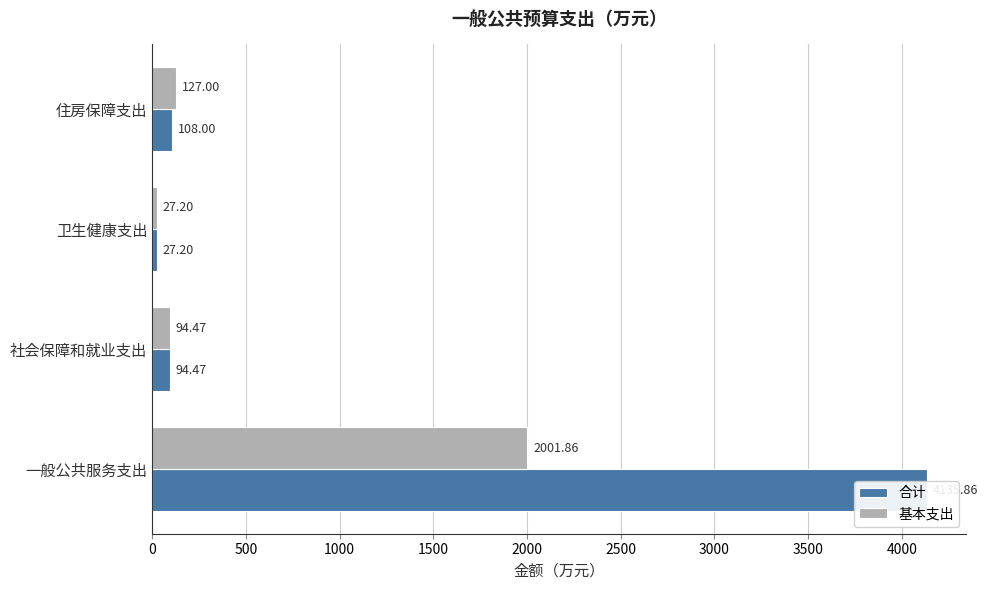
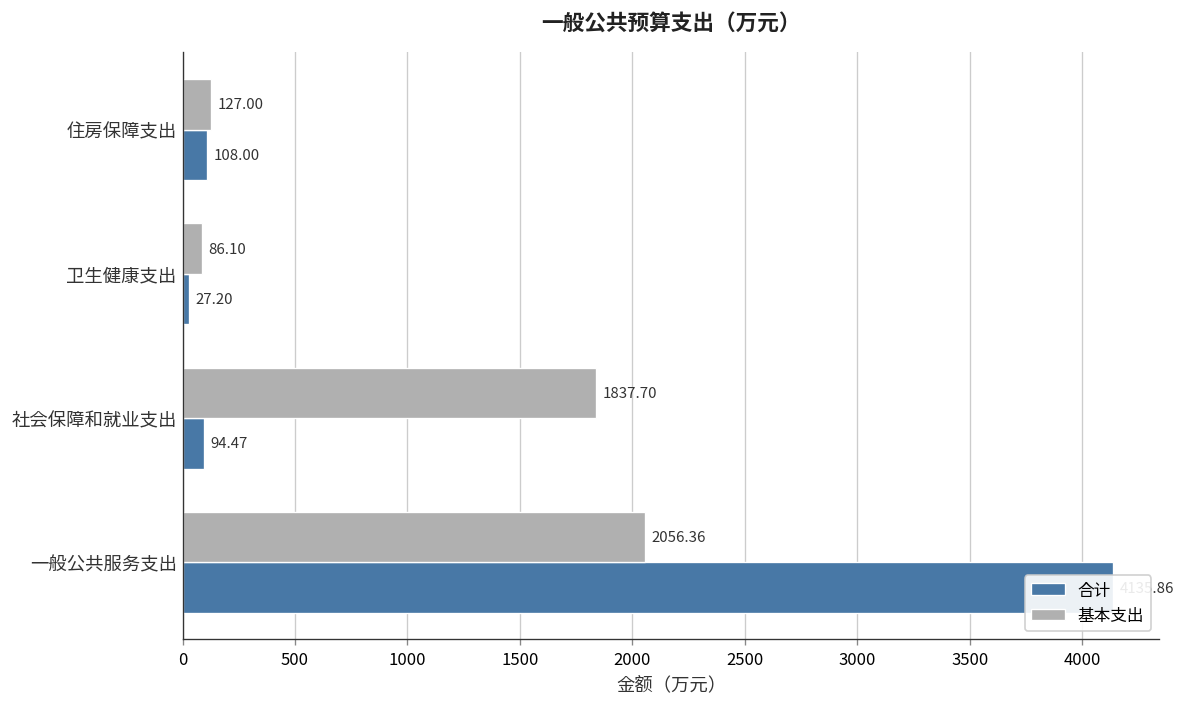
  {
    "合计": {
      "住房保障支出": 108.00,
      "卫生健康支出": 27.20,
      "社会保障和就业支出": 94.47
    },
    "基本支出": {
      "住房保障支出": 127.00,
-     "卫生健康支出": 27.20,
-     "社会保障和就业支出": 94.47,
-     "一般公共服务支出": 2001.86
+     "卫生健康支出": 86.10,
+     "社会保障和就业支出": 1837.70,
+     "一般公共服务支出": 2056.36
    }
  }
